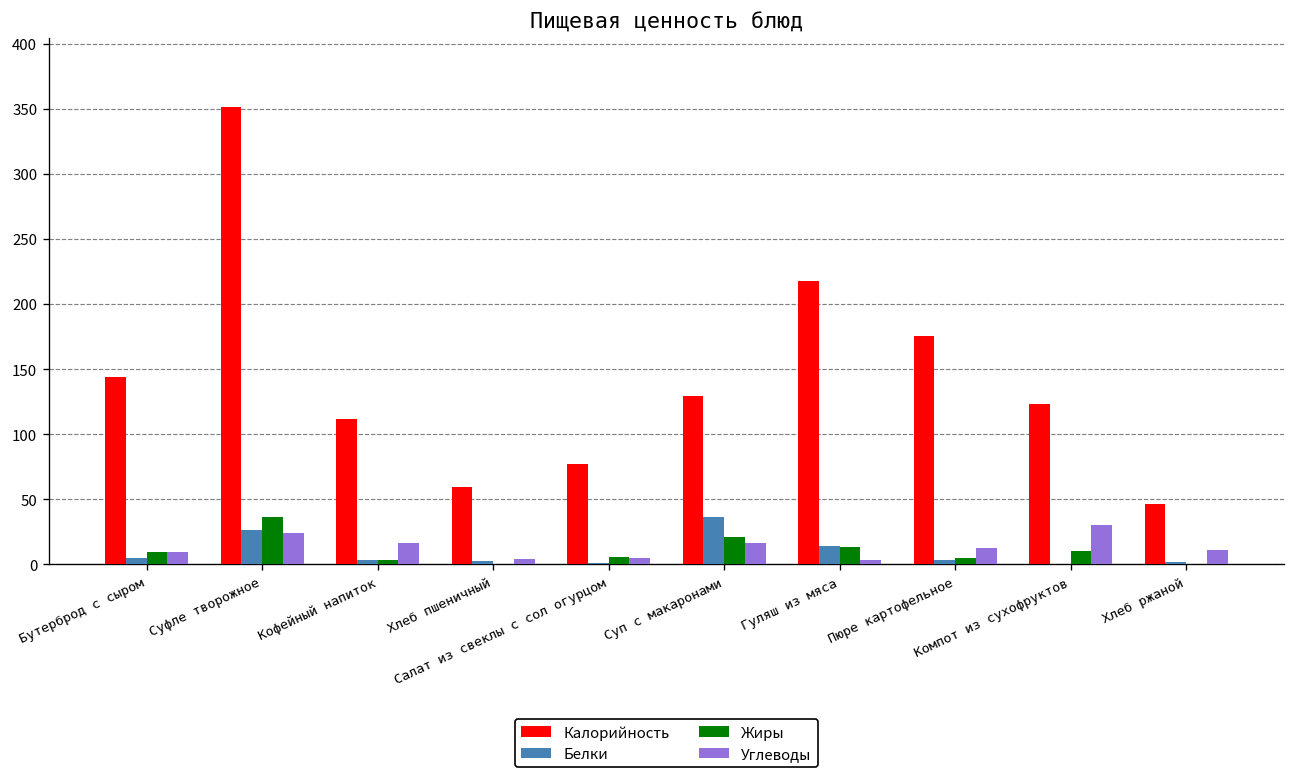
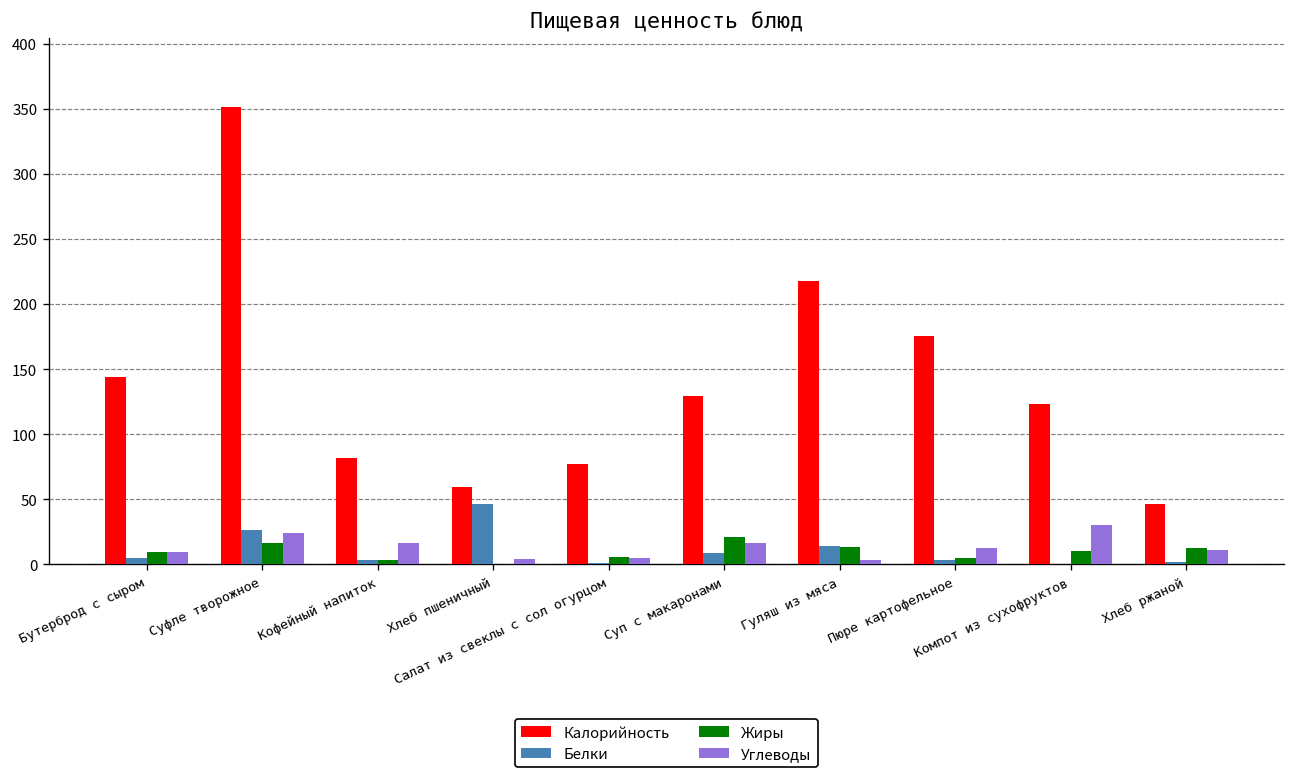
  {
    "Калорийность": {
      "Бутерброд с сыром": 144,
      "Суфле творожное": 352,
-     "Кофейный напиток": 112,
+     "Кофейный напиток": 81,
      "Хлеб пшеничный": 60,
      "Салат из свеклы с сол огурцом": 77,
      "Суп с макаронами": 130,
      "Гуляш из мяса": 218,
      "Пюре картофельное": 175,
      "Компот из сухофруктов": 123,
      "Хлеб ржаной": 47
    },
    "Белки": {
      "Бутерброд с сыром": 5,
      "Суфле творожное": 27,
      "Кофейный напиток": 4,
-     "Хлеб пшеничный": 2,
-     "Суп с макаронами": 36,
+     "Хлеб пшеничный": 47,
+     "Суп с макаронами": 9,
      "Гуляш из мяса": 14,
      "Пюре картофельное": 3
    },
    "Жиры": {
      "Бутерброд с сыром": 9,
-     "Суфле творожное": 36,
+     "Суфле творожное": 16,
      "Кофейный напиток": 3,
      "Салат из свеклы с сол огурцом": 6,
      "Суп с макаронами": 21,
      "Гуляш из мяса": 14,
      "Пюре картофельное": 5,
      "Компот из сухофруктов": 10,
-     "Хлеб ржаной": 0
+     "Хлеб ржаной": 12
    },
    "Углеводы": {
      "Бутерброд с сыром": 10,
      "Суфле творожное": 24,
      "Кофейный напиток": 17,
      "Хлеб пшеничный": 4,
      "Салат из свеклы с сол огурцом": 5,
      "Суп с макаронами": 17,
      "Гуляш из мяса": 4,
      "Пюре картофельное": 12,
      "Компот из сухофруктов": 30,
      "Хлеб ржаной": 11
    }
  }
